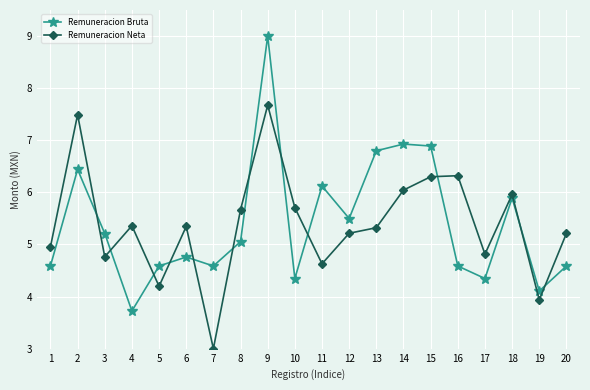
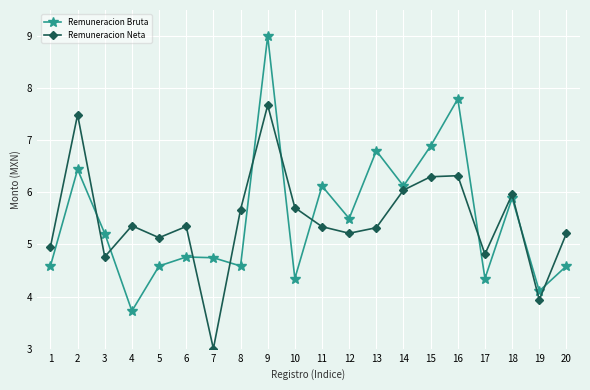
  {
    "Remuneracion Bruta": {
      "1": 4.6,
      "2": 6.4,
      "3": 5.2,
      "4": 3.7,
      "5": 4.6,
      "6": 4.8,
-     "7": 4.6,
-     "8": 5.1,
+     "7": 4.7,
+     "8": 4.6,
      "9": 9.0,
      "10": 4.3,
      "11": 6.1,
      "12": 5.5,
      "13": 6.8,
-     "14": 6.9,
+     "14": 6.1,
      "15": 6.9,
-     "16": 4.6,
+     "16": 7.8,
      "17": 4.3,
      "18": 5.9,
      "19": 4.1,
      "20": 4.6
    },
    "Remuneracion Neta": {
      "1": 5.0,
      "2": 7.5,
      "3": 4.8,
      "4": 5.4,
-     "5": 4.2,
+     "5": 5.1,
      "6": 5.3,
      "7": 3.0,
      "8": 5.7,
      "9": 7.7,
      "10": 5.7,
-     "11": 4.6,
+     "11": 5.3,
      "12": 5.2,
      "13": 5.3,
      "14": 6.0,
      "15": 6.3,
      "16": 6.3,
      "17": 4.8,
      "18": 6.0,
      "19": 3.9,
      "20": 5.2
    }
  }
